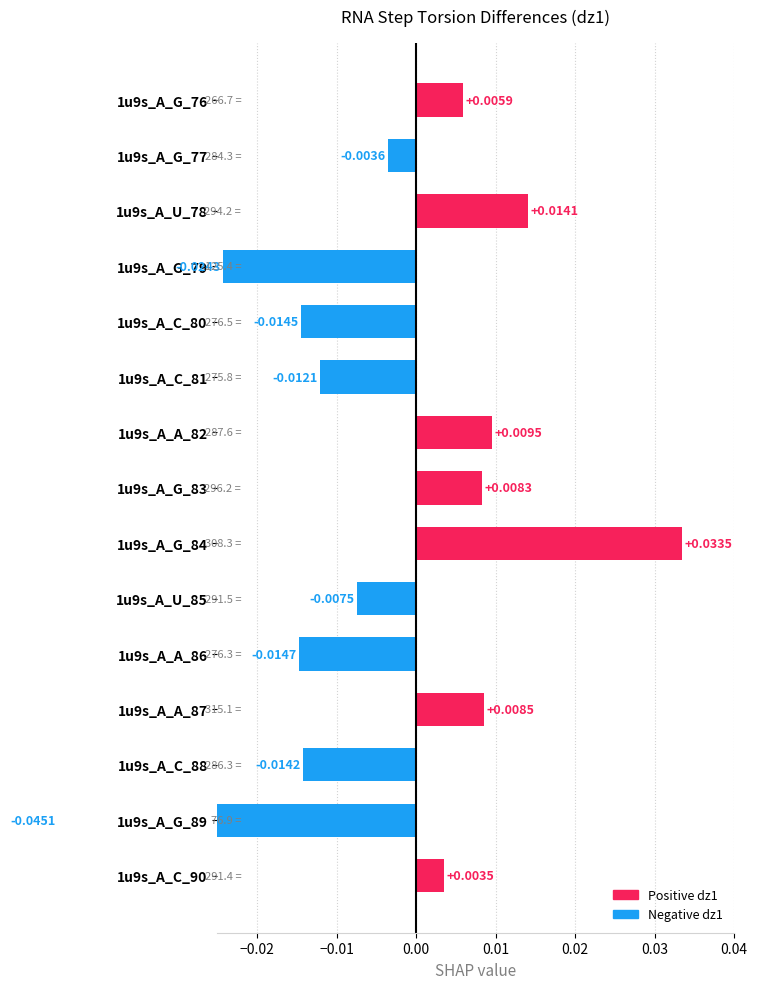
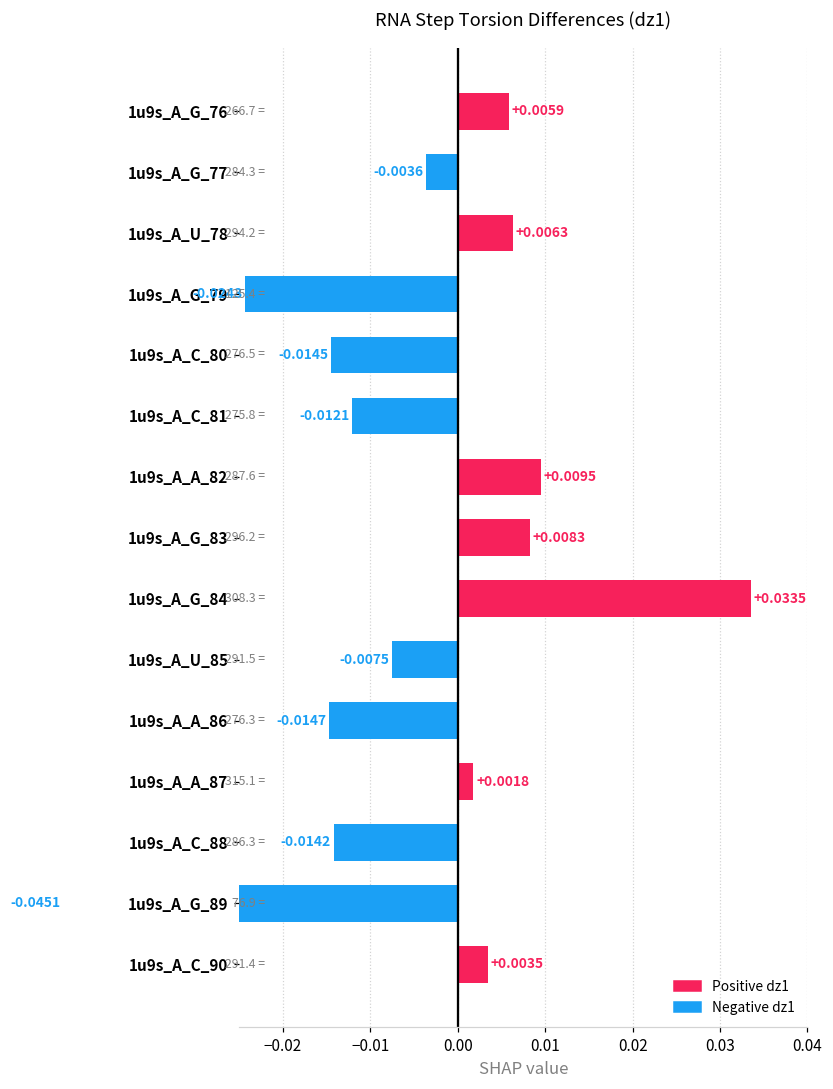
  {
    "1u9s_A_G_76": "+0.0059",
    "1u9s_A_G_77": "-0.0036",
-   "1u9s_A_U_78": "+0.0141",
+   "1u9s_A_U_78": "+0.0063",
    "1u9s_A_C_80": "-0.0145",
    "1u9s_A_C_81": "-0.0121",
    "1u9s_A_A_82": "+0.0095",
    "1u9s_A_G_83": "+0.0083",
    "1u9s_A_G_84": "+0.0335",
    "1u9s_A_U_85": "-0.0075",
    "1u9s_A_A_86": "-0.0147",
-   "1u9s_A_A_87": "+0.0085",
+   "1u9s_A_A_87": "+0.0018",
    "1u9s_A_C_88": "-0.0142",
    "1u9s_A_C_90": "+0.0035"
  }
